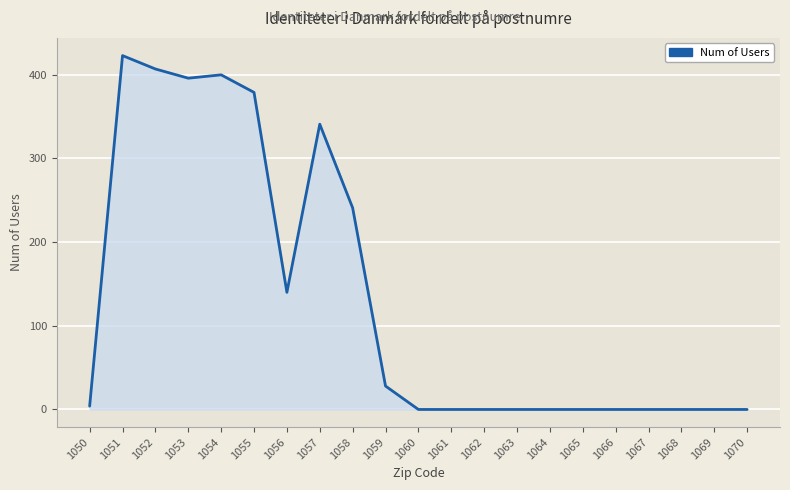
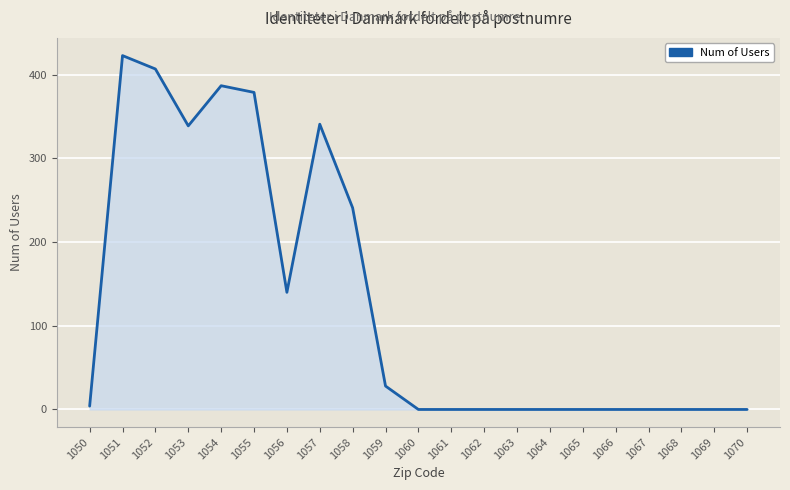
  {
    "1050": 0,
    "1051": 420,
    "1052": 410,
-   "1053": 400,
-   "1054": 400,
+   "1053": 340,
+   "1054": 390,
    "1055": 380,
    "1056": 140,
    "1057": 340,
    "1058": 240,
    "1059": 30,
    "1060": 0,
    "1061": 0,
    "1062": 0,
    "1063": 0,
    "1064": 0,
    "1065": 0,
    "1066": 0,
    "1067": 0,
    "1068": 0,
    "1069": 0,
    "1070": 0
  }
